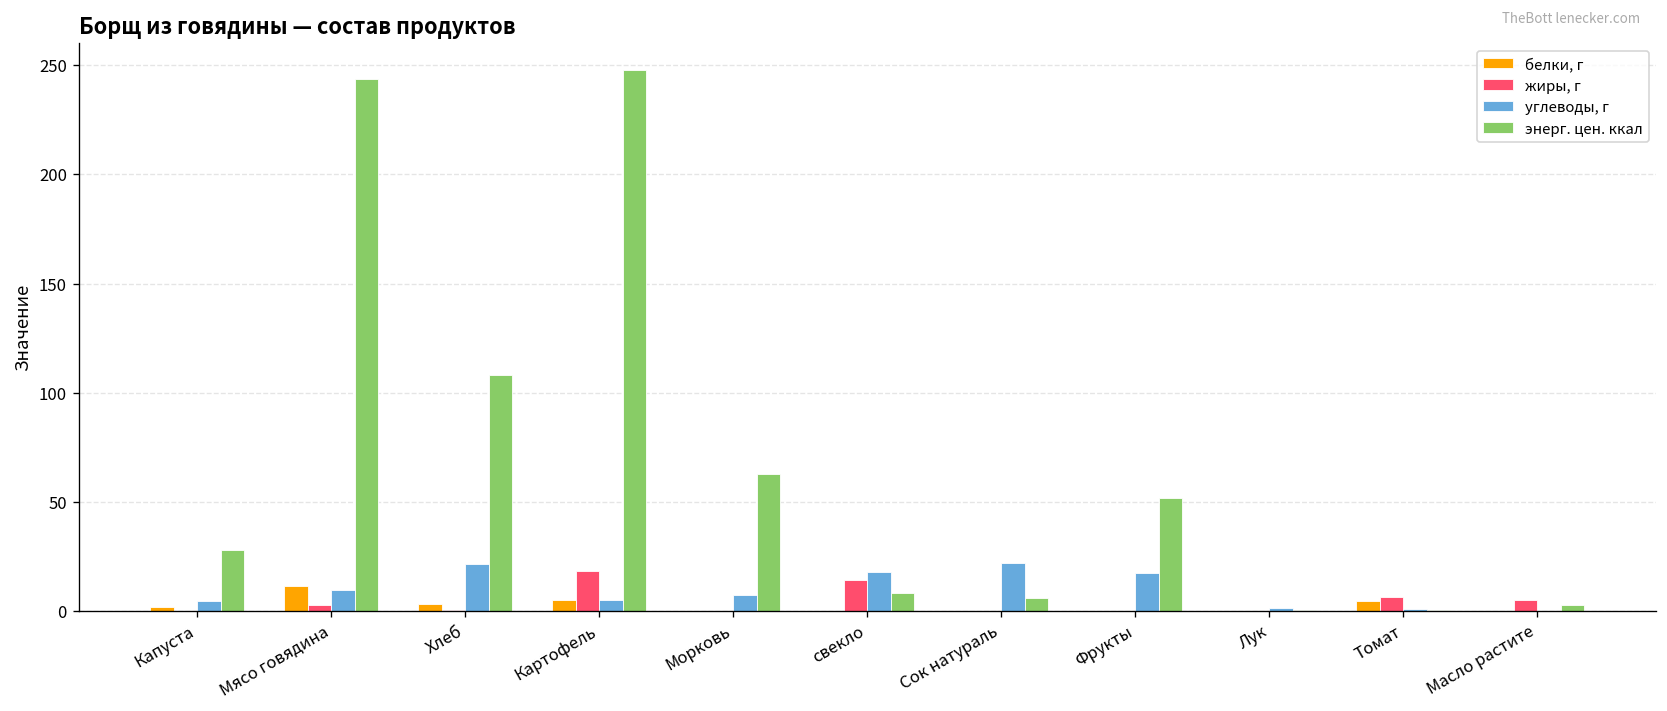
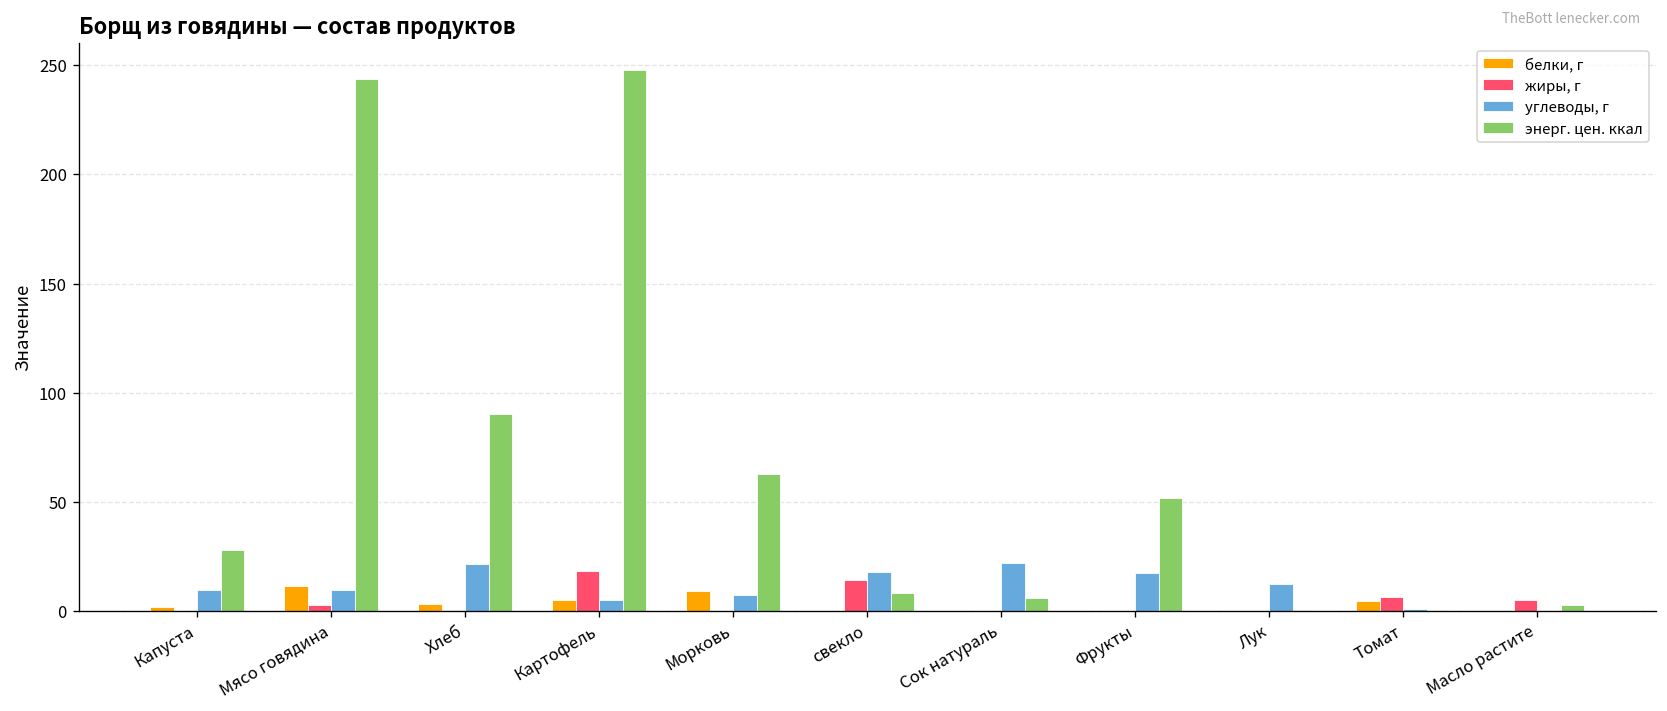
  {
    "белки, г": {
      "Капуста": 2,
      "Мясо говядина": 12,
      "Хлеб": 3,
      "Картофель": 5,
-     "Морковь": 0,
+     "Морковь": 9,
      "Сок натураль": 0,
      "Томат": 5,
      "Масло растите": 0
    },
    "жиры, г": {
      "Мясо говядина": 3,
      "Картофель": 18,
      "Морковь": 0,
      "свекло": 14,
      "Сок натураль": 0,
      "Лук": 0,
      "Томат": 7,
      "Масло растите": 5
    },
    "углеводы, г": {
-     "Капуста": 5,
+     "Капуста": 10,
      "Мясо говядина": 10,
      "Хлеб": 22,
      "Картофель": 5,
      "Морковь": 8,
      "свекло": 18,
      "Сок натураль": 22,
      "Фрукты": 18,
-     "Лук": 2,
+     "Лук": 13,
      "Масло растите": 0
    },
    "энерг. цен. ккал": {
      "Капуста": 28,
      "Мясо говядина": 243,
-     "Хлеб": 108,
+     "Хлеб": 90,
      "Картофель": 248,
      "Морковь": 63,
      "свекло": 8,
      "Сок натураль": 6,
      "Фрукты": 52,
      "Масло растите": 3
    }
  }
